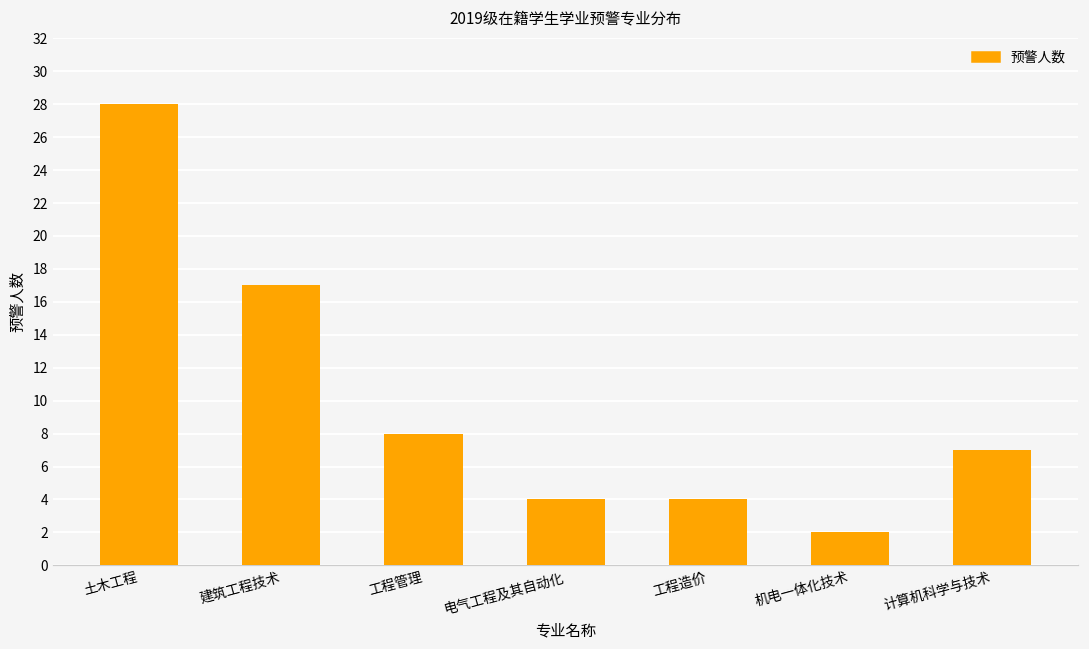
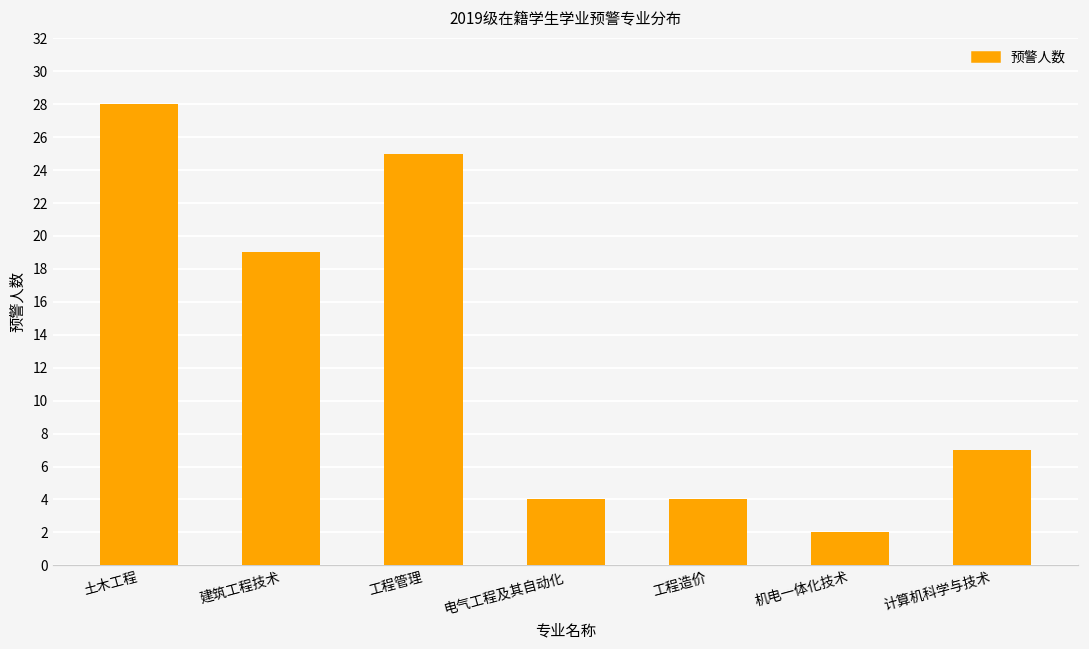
  {
    "土木工程": 28,
-   "建筑工程技术": 17,
-   "工程管理": 8,
+   "建筑工程技术": 19,
+   "工程管理": 25,
    "电气工程及其自动化": 4,
    "工程造价": 4,
    "机电一体化技术": 2,
    "计算机科学与技术": 7
  }
